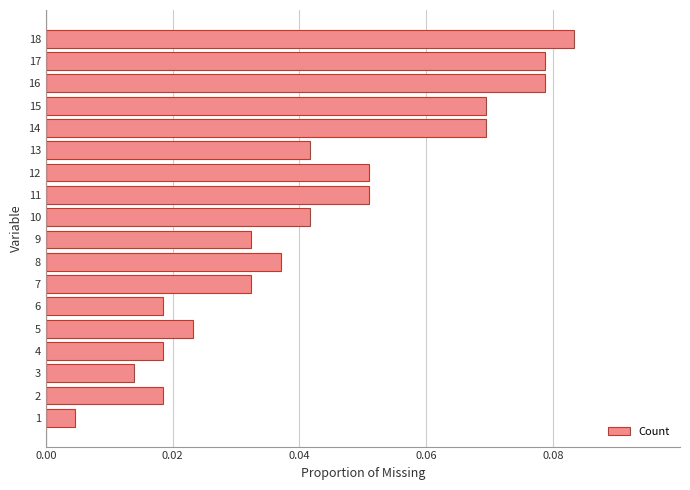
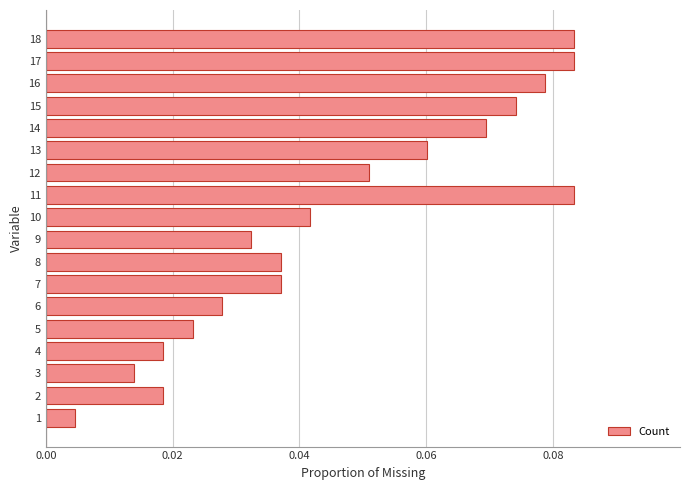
  {
    "18": 0.083,
-   "17": 0.079,
+   "17": 0.083,
    "16": 0.079,
-   "15": 0.069,
+   "15": 0.074,
    "14": 0.069,
-   "13": 0.042,
+   "13": 0.060,
    "12": 0.051,
-   "11": 0.051,
+   "11": 0.083,
    "10": 0.042,
    "9": 0.032,
    "8": 0.037,
-   "7": 0.032,
-   "6": 0.019,
+   "7": 0.037,
+   "6": 0.028,
    "5": 0.023,
    "4": 0.019,
    "3": 0.014,
    "2": 0.019,
    "1": 0.005
  }
